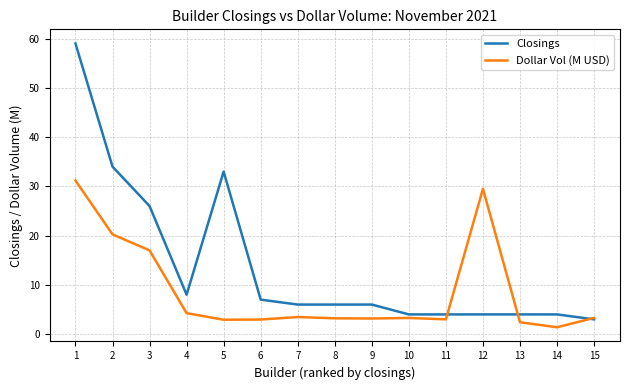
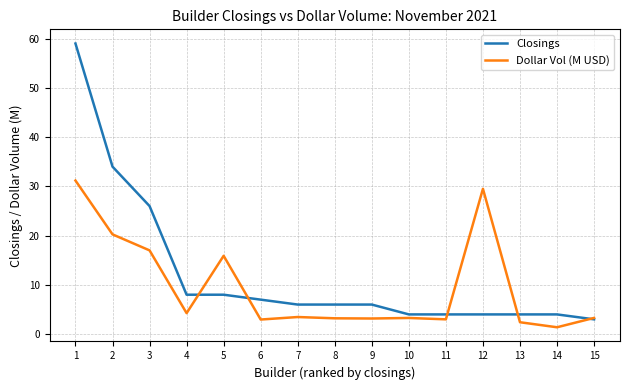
  {
    "Closings": {
      "1": 59,
      "2": 34,
      "3": 26,
      "4": 8,
-     "5": 33,
+     "5": 8,
      "6": 7,
      "7": 6,
      "8": 6,
      "9": 6,
      "10": 4,
      "11": 4,
      "12": 4,
      "13": 4,
      "14": 4
    },
    "Dollar Vol (M USD)": {
      "1": 31,
      "2": 20,
      "3": 17,
      "4": 4,
-     "5": 3,
+     "5": 16,
      "6": 3,
      "7": 3,
      "8": 3,
      "9": 3,
      "10": 3,
      "11": 3,
      "12": 30,
      "13": 2,
      "14": 1
    }
  }
